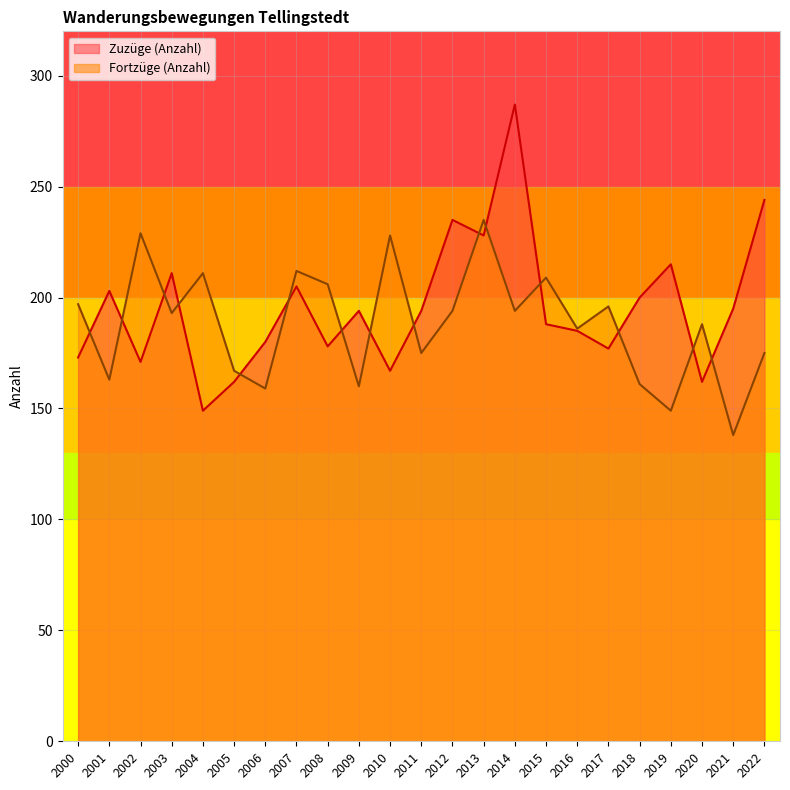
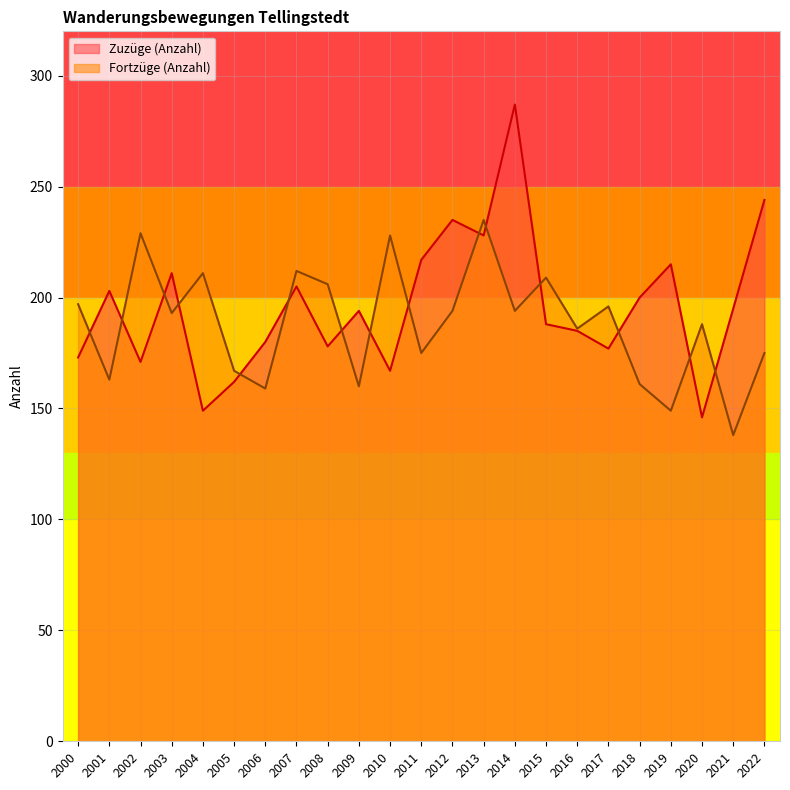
  {
    "Zuzüge (Anzahl)": {
      "2000": 173,
      "2001": 203,
      "2002": 171,
      "2003": 211,
      "2004": 149,
      "2005": 162,
      "2006": 180,
      "2007": 205,
      "2008": 178,
      "2009": 194,
      "2010": 167,
-     "2011": 194,
+     "2011": 217,
      "2012": 235,
      "2013": 228,
      "2014": 287,
      "2015": 188,
      "2017": 177,
      "2018": 200,
      "2019": 215,
-     "2020": 162,
+     "2020": 146,
      "2021": 195,
      "2022": 244
    },
    "Fortzüge (Anzahl)": {
      "2000": 197,
      "2001": 163,
      "2002": 229,
      "2003": 193,
      "2004": 211,
      "2005": 167,
      "2006": 159,
      "2007": 212,
      "2008": 206,
      "2009": 160,
      "2010": 228,
      "2011": 175,
      "2012": 194,
      "2013": 235,
      "2014": 194,
      "2015": 209,
      "2017": 196,
      "2018": 161,
      "2019": 149,
      "2020": 188,
      "2021": 138,
      "2022": 175
    }
  }
